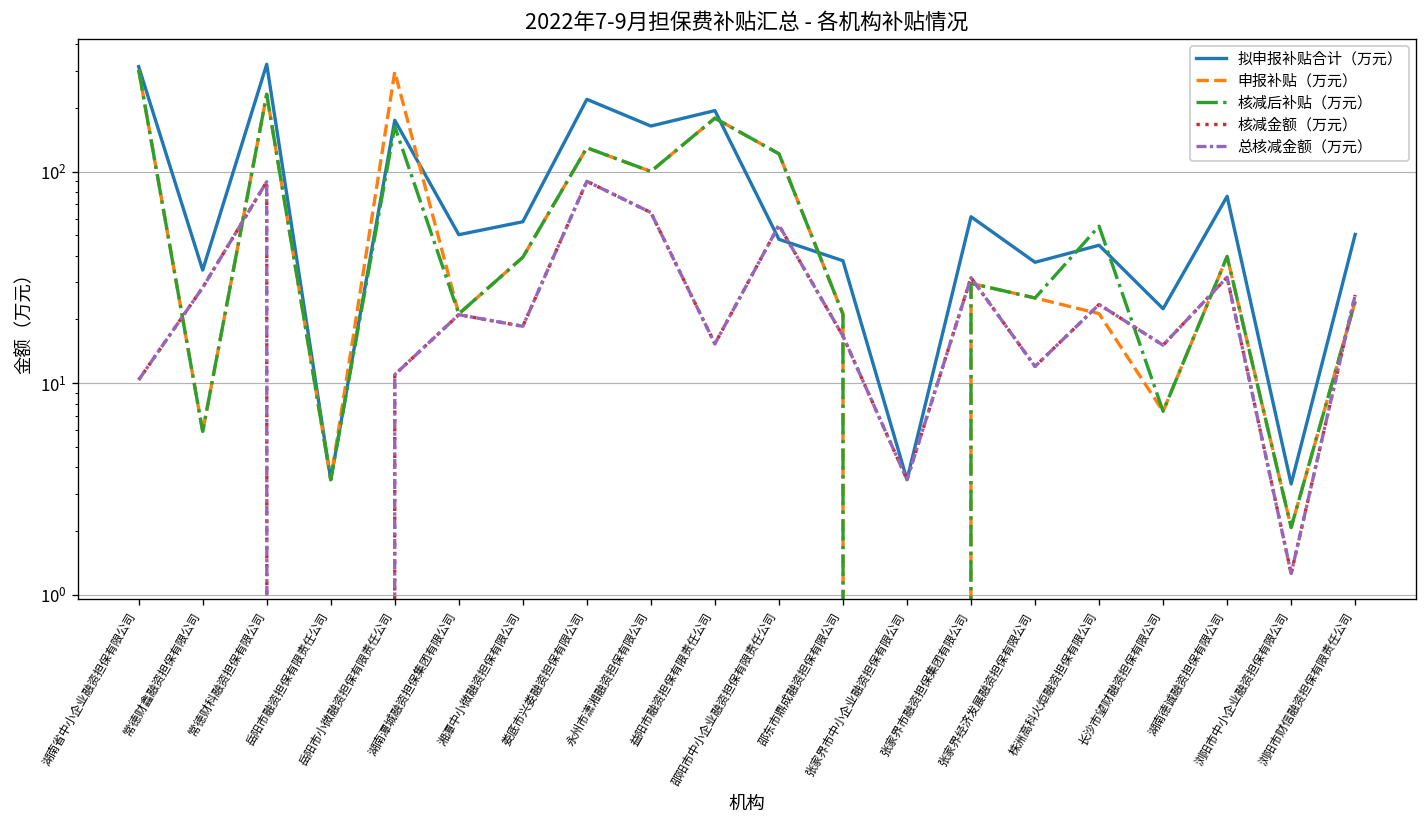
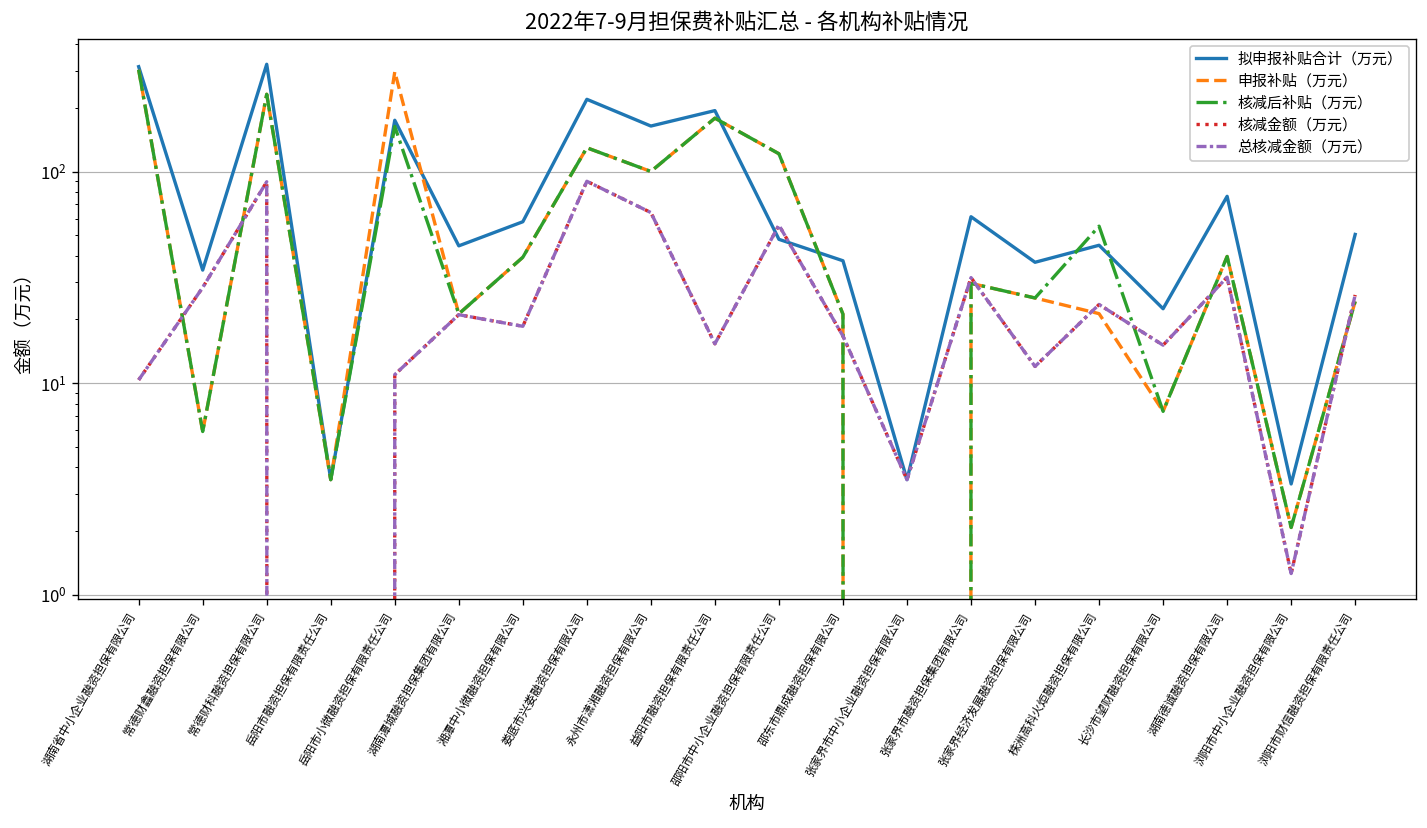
  {
    "拟申报补贴合计（万元）": {
      "湖南省中小企业融资担保有限公司": 310,
      "常德财鑫融资担保有限公司": 34,
      "常德财科融资担保有限公司": 320,
      "岳阳市小微融资担保有限责任公司": 170,
-     "湖南潭城融资担保集团有限公司": 50,
+     "湖南潭城融资担保集团有限公司": 45,
      "湘潭中小微融资担保有限公司": 58,
      "娄底市兴娄融资担保有限公司": 220,
      "永州市潇湘融资担保有限公司": 160,
      "益阳市融资担保有限责任公司": 190,
      "邵阳市中小企业融资担保有限责任公司": 48,
      "邵东市鼎成融资担保有限公司": 38,
      "张家界市融资担保集团有限公司": 61,
      "张家界经济发展融资担保有限公司": 37,
      "株洲高科火炬融资担保有限公司": 45,
      "长沙市望财融资担保有限公司": 22,
      "湖南德诚融资担保有限公司": 76,
      "浏阳市中小企业融资担保有限公司": 3.3,
      "浏阳市财信融资担保有限责任公司": 50
    },
    "申报补贴（万元）": {
      "岳阳市小微融资担保有限责任公司": 300,
      "株洲高科火炬融资担保有限公司": 21
    },
    "核减后补贴（万元）": {
      "岳阳市小微融资担保有限责任公司": 160,
      "株洲高科火炬融资担保有限公司": 55
    },
    "总核减金额（万元）": {
      "湖南省中小企业融资担保有限公司": 10,
      "常德财鑫融资担保有限公司": 28,
      "常德财科融资担保有限公司": 90,
      "岳阳市小微融资担保有限责任公司": 11,
      "湘潭中小微融资担保有限公司": 19,
      "娄底市兴娄融资担保有限公司": 90,
      "永州市潇湘融资担保有限公司": 64,
      "益阳市融资担保有限责任公司": 15,
      "邵阳市中小企业融资担保有限责任公司": 56,
      "邵东市鼎成融资担保有限公司": 17,
      "张家界市融资担保集团有限公司": 32,
      "张家界经济发展融资担保有限公司": 12,
      "株洲高科火炬融资担保有限公司": 24,
      "长沙市望财融资担保有限公司": 15,
      "湖南德诚融资担保有限公司": 32,
      "浏阳市中小企业融资担保有限公司": 1.3,
      "浏阳市财信融资担保有限责任公司": 26
    }
  }
